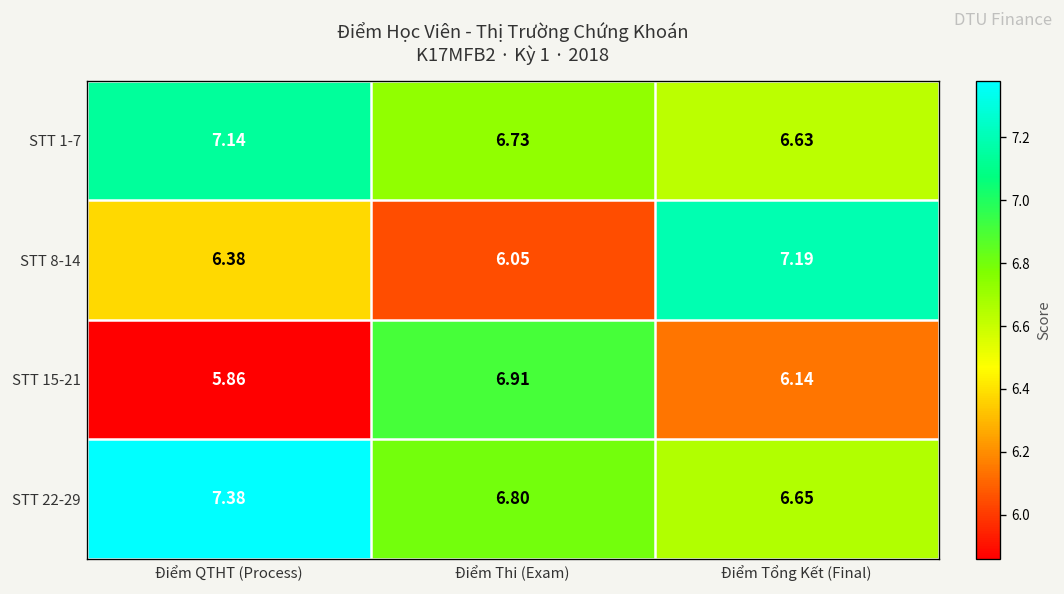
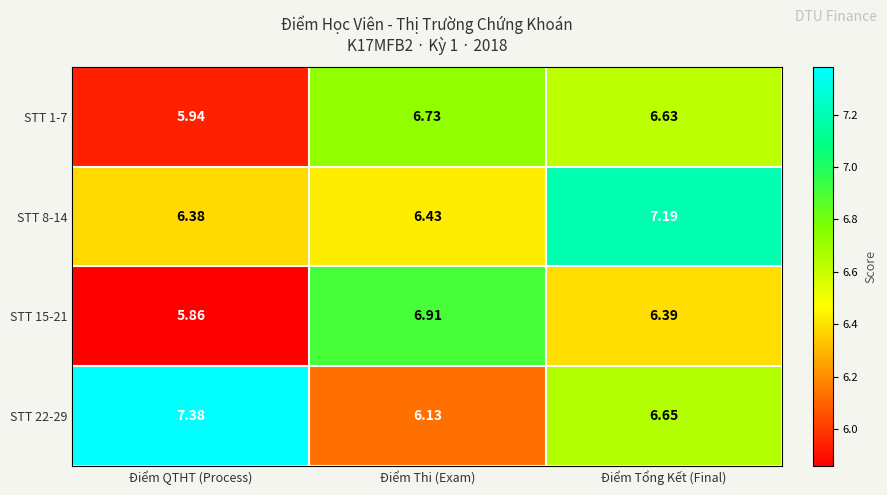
  {
    "STT 1-7": {
-     "Điểm QTHT (Process)": 7.14,
+     "Điểm QTHT (Process)": 5.94,
      "Điểm Thi (Exam)": 6.73,
      "Điểm Tổng Kết (Final)": 6.63
    },
    "STT 8-14": {
      "Điểm QTHT (Process)": 6.38,
-     "Điểm Thi (Exam)": 6.05,
+     "Điểm Thi (Exam)": 6.43,
      "Điểm Tổng Kết (Final)": 7.19
    },
    "STT 15-21": {
      "Điểm QTHT (Process)": 5.86,
      "Điểm Thi (Exam)": 6.91,
-     "Điểm Tổng Kết (Final)": 6.14
+     "Điểm Tổng Kết (Final)": 6.39
    },
    "STT 22-29": {
      "Điểm QTHT (Process)": 7.38,
-     "Điểm Thi (Exam)": 6.80,
+     "Điểm Thi (Exam)": 6.13,
      "Điểm Tổng Kết (Final)": 6.65
    }
  }
